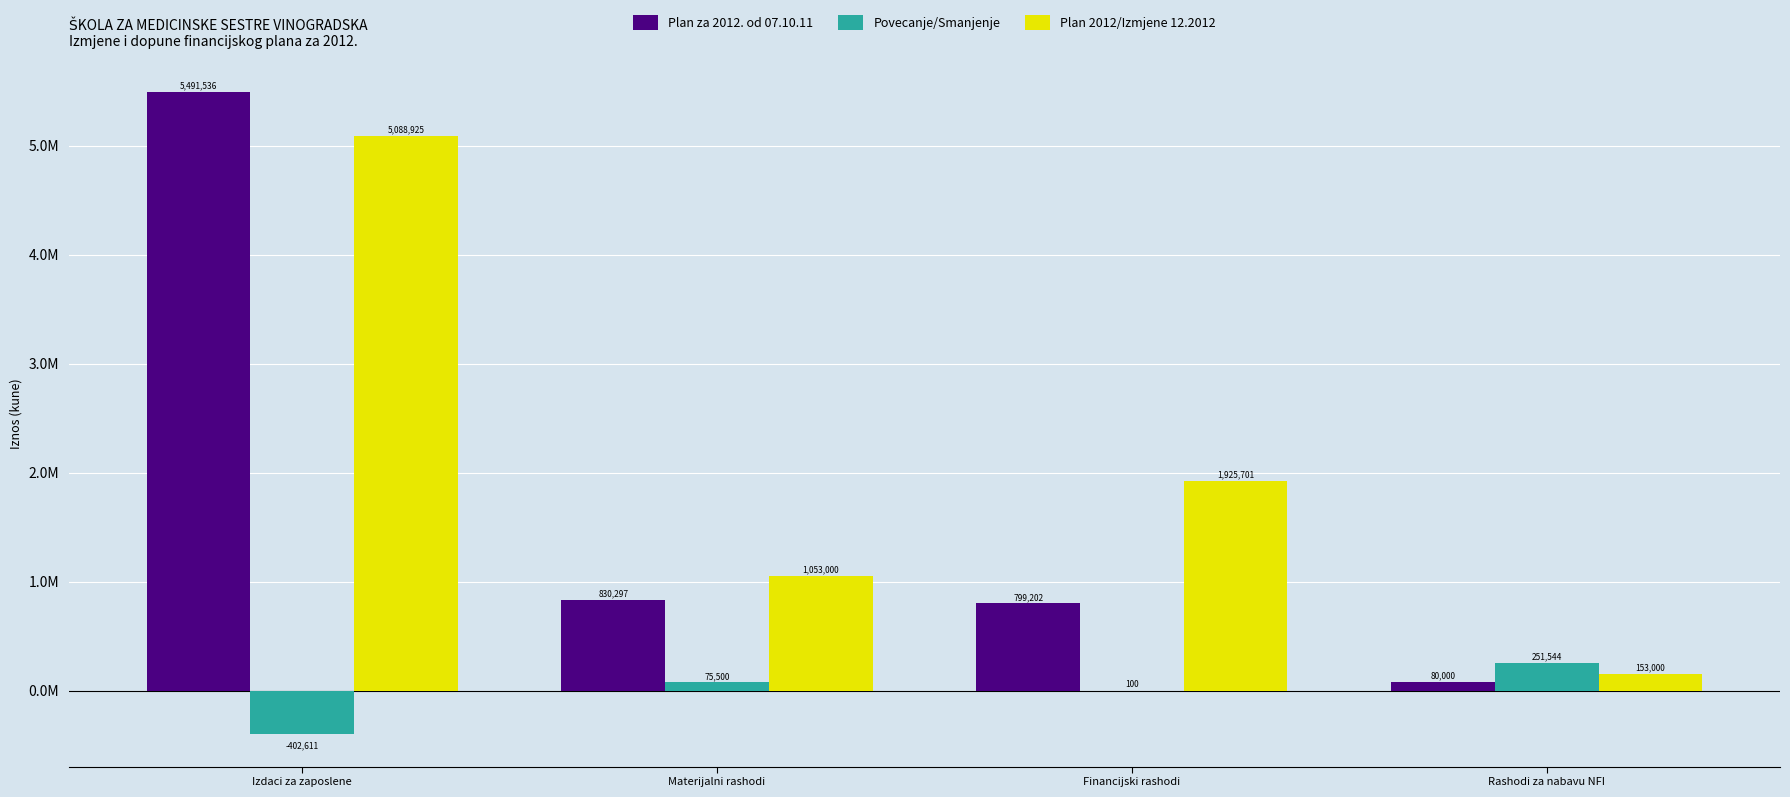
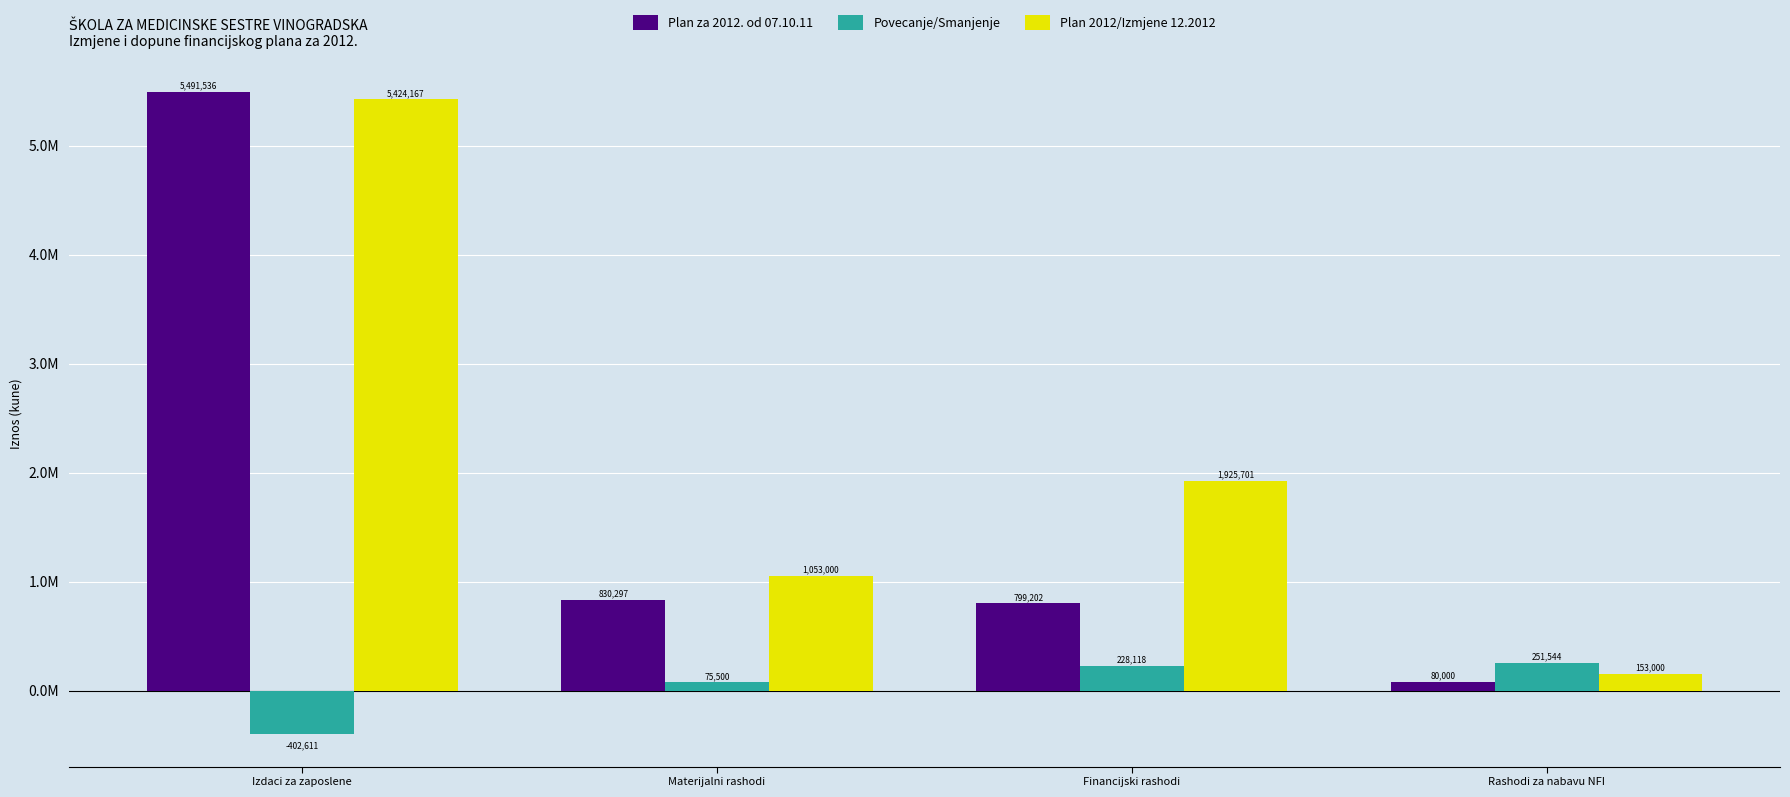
  {
    "Plan za 2012. od 07.10.11": {
      "Izdaci za zaposlene": "5,491,536",
      "Materijalni rashodi": "830,297",
      "Financijski rashodi": "799,202",
      "Rashodi za nabavu NFI": "80,000"
    },
    "Povecanje/Smanjenje": {
      "Izdaci za zaposlene": "-402,611",
      "Materijalni rashodi": "75,500",
-     "Financijski rashodi": "100",
+     "Financijski rashodi": "228,118",
      "Rashodi za nabavu NFI": "251,544"
    },
    "Plan 2012/Izmjene 12.2012": {
-     "Izdaci za zaposlene": "5,088,925",
+     "Izdaci za zaposlene": "5,424,167",
      "Materijalni rashodi": "1,053,000",
      "Financijski rashodi": "1,925,701",
      "Rashodi za nabavu NFI": "153,000"
    }
  }
